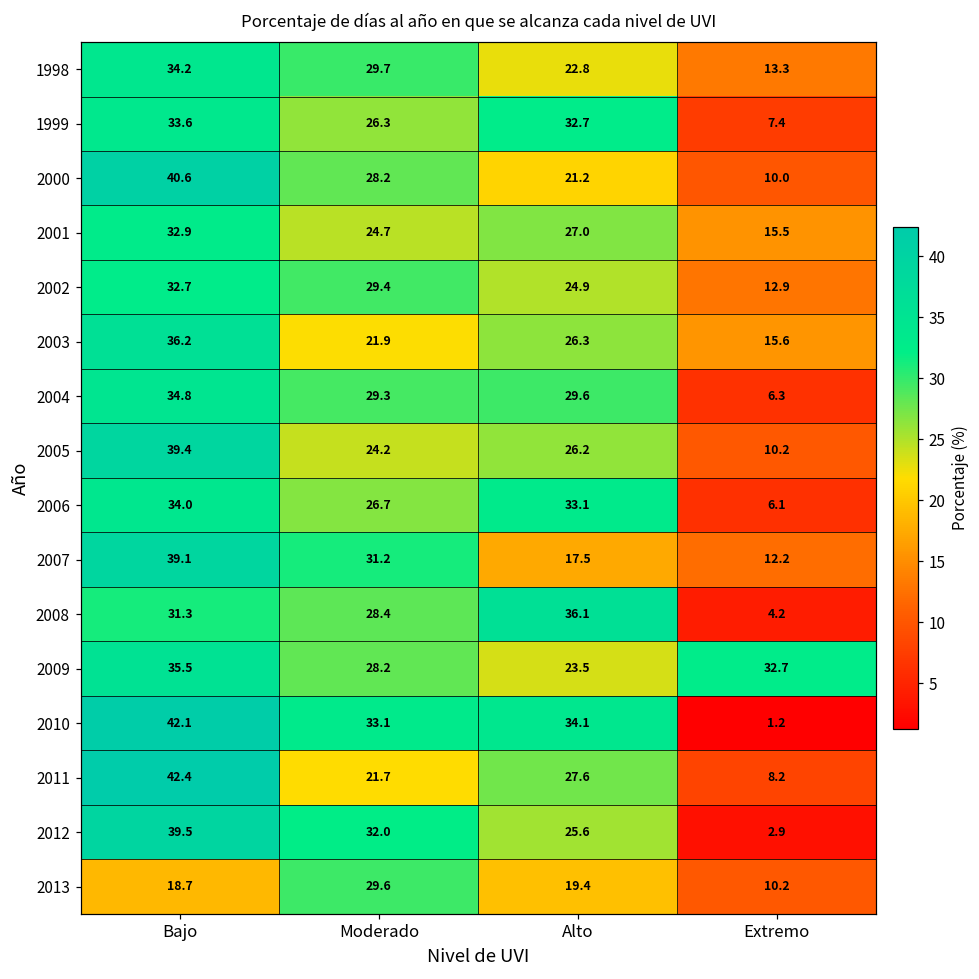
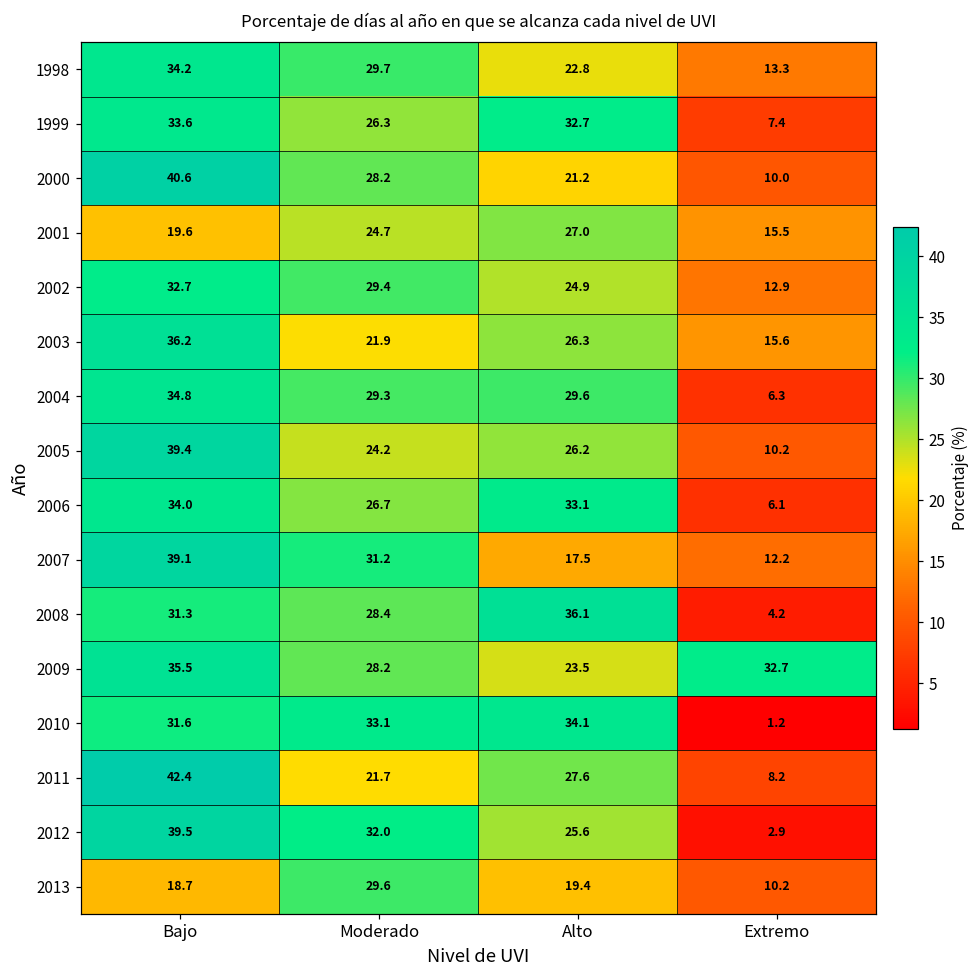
  {
    "1998": {
      "Bajo": 34.2,
      "Moderado": 29.7,
      "Alto": 22.8,
      "Extremo": 13.3
    },
    "1999": {
      "Bajo": 33.6,
      "Moderado": 26.3,
      "Alto": 32.7,
      "Extremo": 7.4
    },
    "2000": {
      "Bajo": 40.6,
      "Moderado": 28.2,
      "Alto": 21.2,
      "Extremo": 10.0
    },
    "2001": {
-     "Bajo": 32.9,
+     "Bajo": 19.6,
      "Moderado": 24.7,
      "Alto": 27.0,
      "Extremo": 15.5
    },
    "2002": {
      "Bajo": 32.7,
      "Moderado": 29.4,
      "Alto": 24.9,
      "Extremo": 12.9
    },
    "2003": {
      "Bajo": 36.2,
      "Moderado": 21.9,
      "Alto": 26.3,
      "Extremo": 15.6
    },
    "2004": {
      "Bajo": 34.8,
      "Moderado": 29.3,
      "Alto": 29.6,
      "Extremo": 6.3
    },
    "2005": {
      "Bajo": 39.4,
      "Moderado": 24.2,
      "Alto": 26.2,
      "Extremo": 10.2
    },
    "2006": {
      "Bajo": 34.0,
      "Moderado": 26.7,
      "Alto": 33.1,
      "Extremo": 6.1
    },
    "2007": {
      "Bajo": 39.1,
      "Moderado": 31.2,
      "Alto": 17.5,
      "Extremo": 12.2
    },
    "2008": {
      "Bajo": 31.3,
      "Moderado": 28.4,
      "Alto": 36.1,
      "Extremo": 4.2
    },
    "2009": {
      "Bajo": 35.5,
      "Moderado": 28.2,
      "Alto": 23.5,
      "Extremo": 32.7
    },
    "2010": {
-     "Bajo": 42.1,
+     "Bajo": 31.6,
      "Moderado": 33.1,
      "Alto": 34.1,
      "Extremo": 1.2
    },
    "2011": {
      "Bajo": 42.4,
      "Moderado": 21.7,
      "Alto": 27.6,
      "Extremo": 8.2
    },
    "2012": {
      "Bajo": 39.5,
      "Moderado": 32.0,
      "Alto": 25.6,
      "Extremo": 2.9
    },
    "2013": {
      "Bajo": 18.7,
      "Moderado": 29.6,
      "Alto": 19.4,
      "Extremo": 10.2
    }
  }
